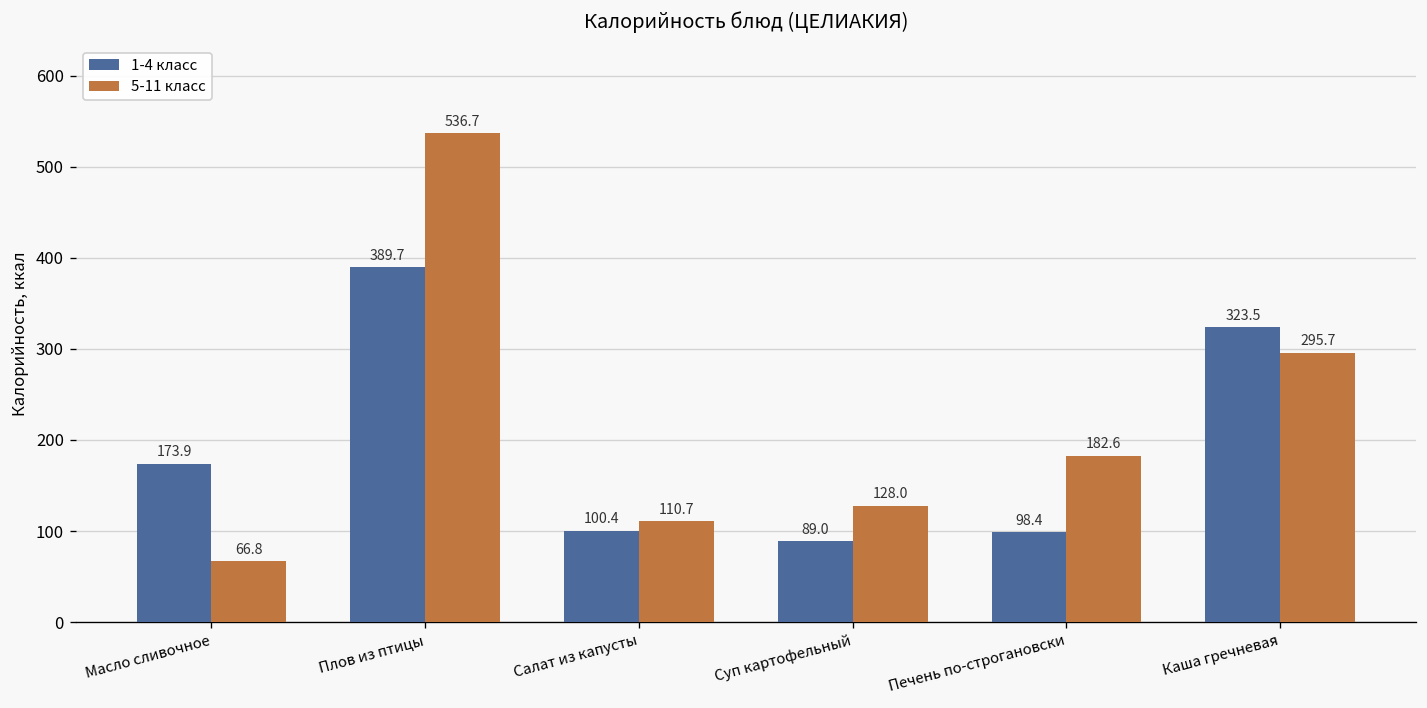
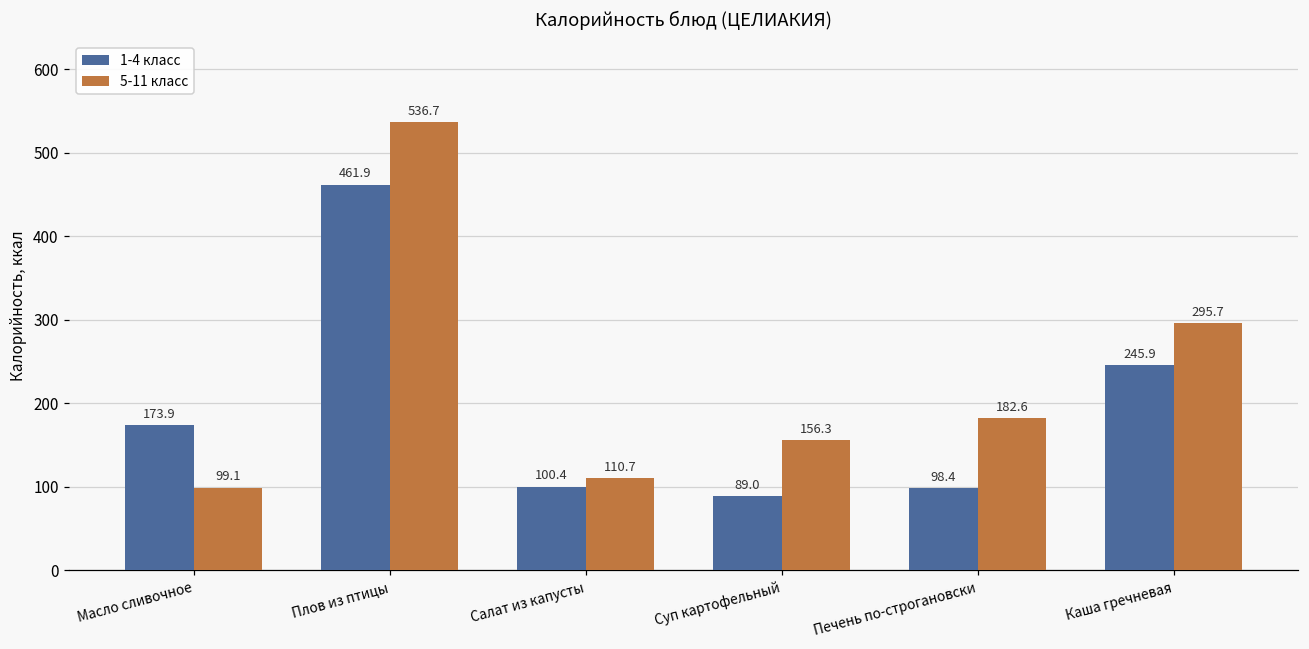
  {
    "1-4 класс": {
      "Масло сливочное": 173.9,
-     "Плов из птицы": 389.7,
+     "Плов из птицы": 461.9,
      "Салат из капусты": 100.4,
      "Суп картофельный": 89.0,
      "Печень по-строгановски": 98.4,
-     "Каша гречневая": 323.5
+     "Каша гречневая": 245.9
    },
    "5-11 класс": {
-     "Масло сливочное": 66.8,
+     "Масло сливочное": 99.1,
      "Плов из птицы": 536.7,
      "Салат из капусты": 110.7,
-     "Суп картофельный": 128.0,
+     "Суп картофельный": 156.3,
      "Печень по-строгановски": 182.6,
      "Каша гречневая": 295.7
    }
  }
